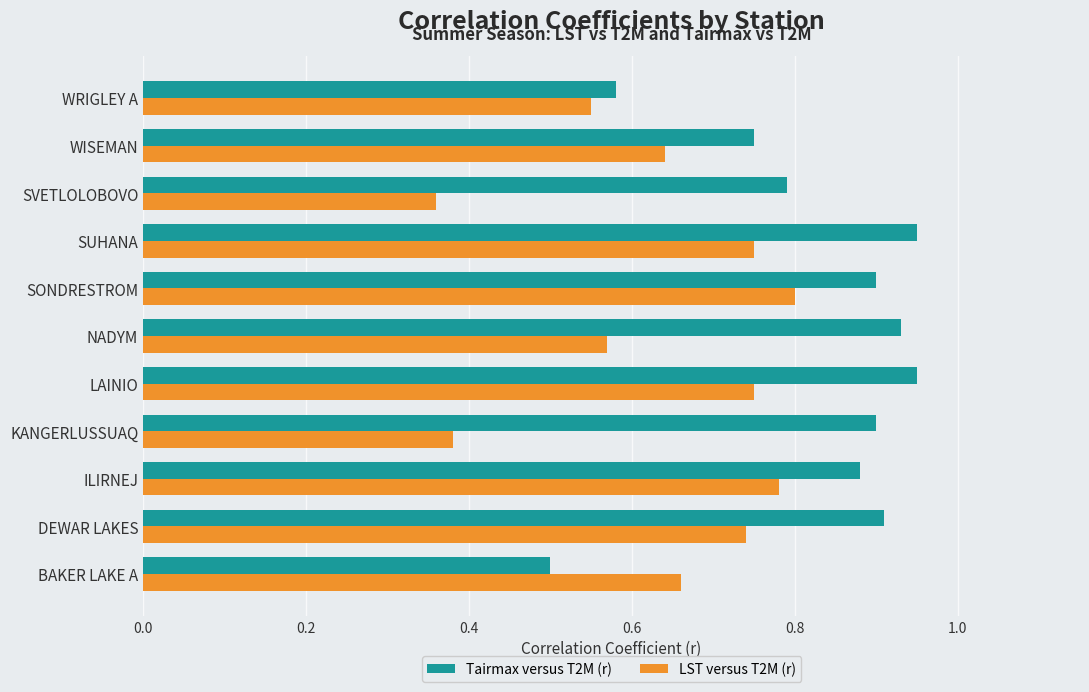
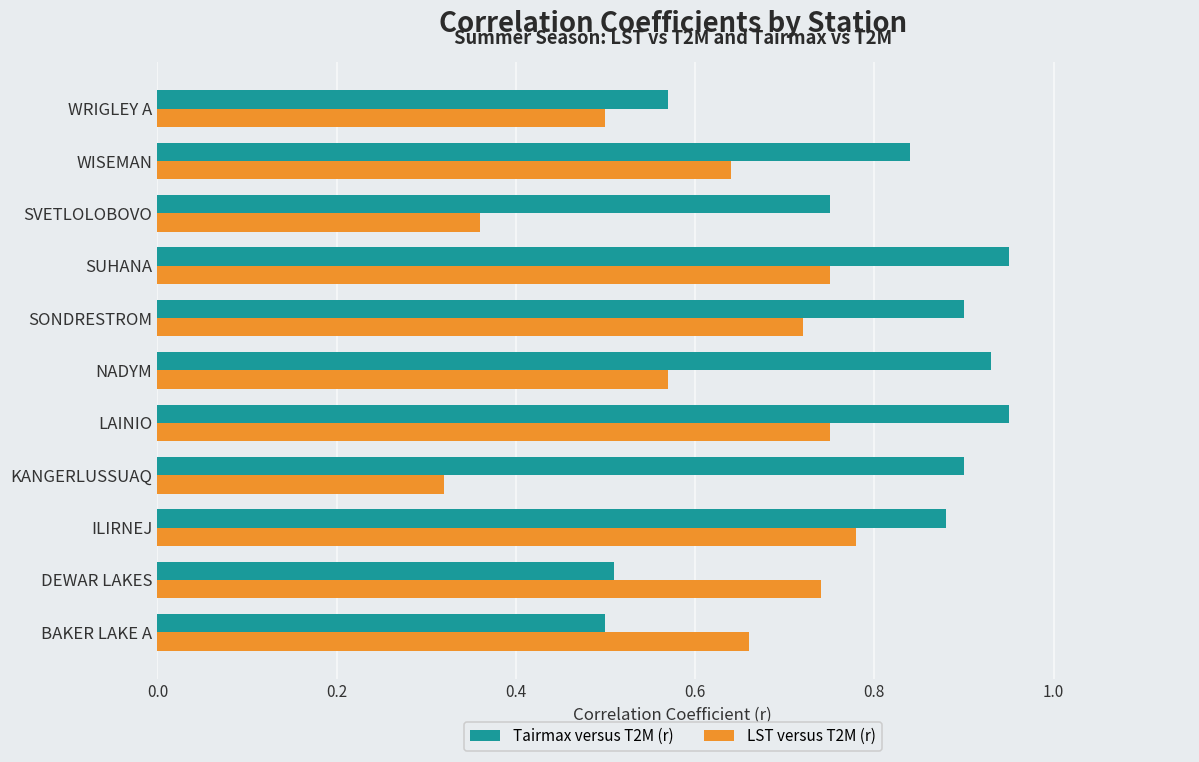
  {
    "Tairmax versus T2M (r)": {
-     "WRIGLEY A": 0.58,
-     "WISEMAN": 0.75,
-     "SVETLOLOBOVO": 0.79,
+     "WRIGLEY A": 0.57,
+     "WISEMAN": 0.84,
+     "SVETLOLOBOVO": 0.75,
      "SUHANA": 0.95,
      "SONDRESTROM": 0.90,
      "NADYM": 0.93,
      "LAINIO": 0.95,
      "KANGERLUSSUAQ": 0.90,
      "ILIRNEJ": 0.88,
-     "DEWAR LAKES": 0.91,
+     "DEWAR LAKES": 0.51,
      "BAKER LAKE A": 0.50
    },
    "LST versus T2M (r)": {
-     "WRIGLEY A": 0.55,
+     "WRIGLEY A": 0.50,
      "WISEMAN": 0.64,
      "SVETLOLOBOVO": 0.36,
      "SUHANA": 0.75,
-     "SONDRESTROM": 0.80,
+     "SONDRESTROM": 0.72,
      "NADYM": 0.57,
      "LAINIO": 0.75,
-     "KANGERLUSSUAQ": 0.38,
+     "KANGERLUSSUAQ": 0.32,
      "ILIRNEJ": 0.78,
      "DEWAR LAKES": 0.74,
      "BAKER LAKE A": 0.66
    }
  }
